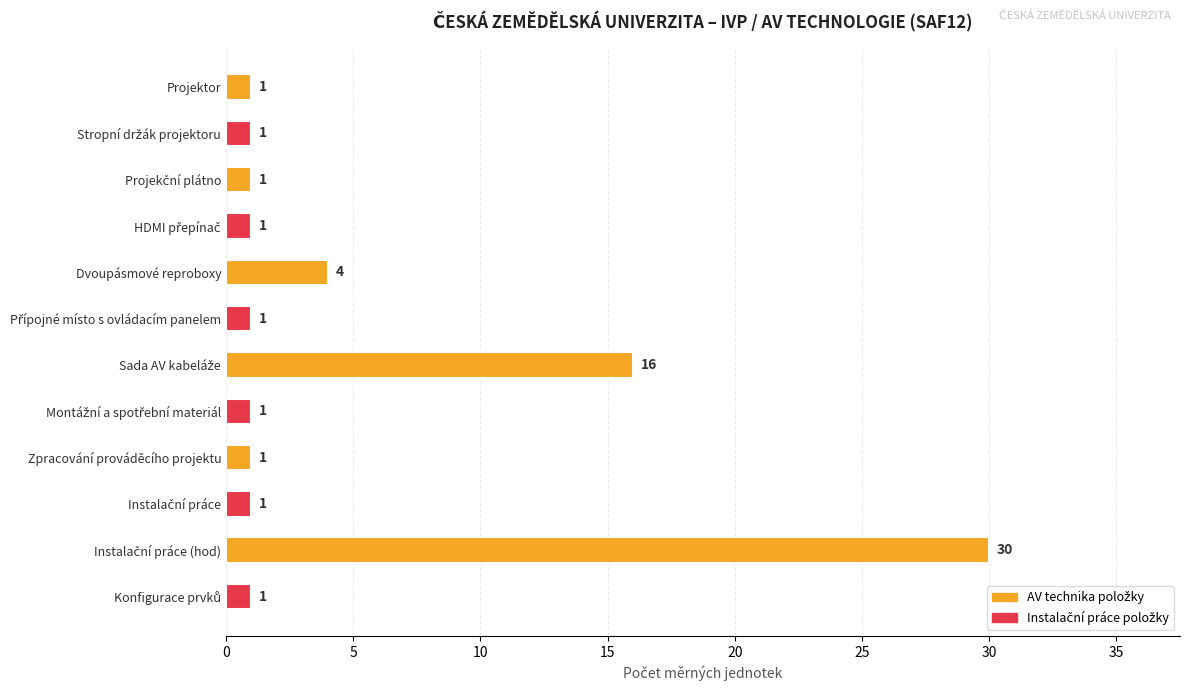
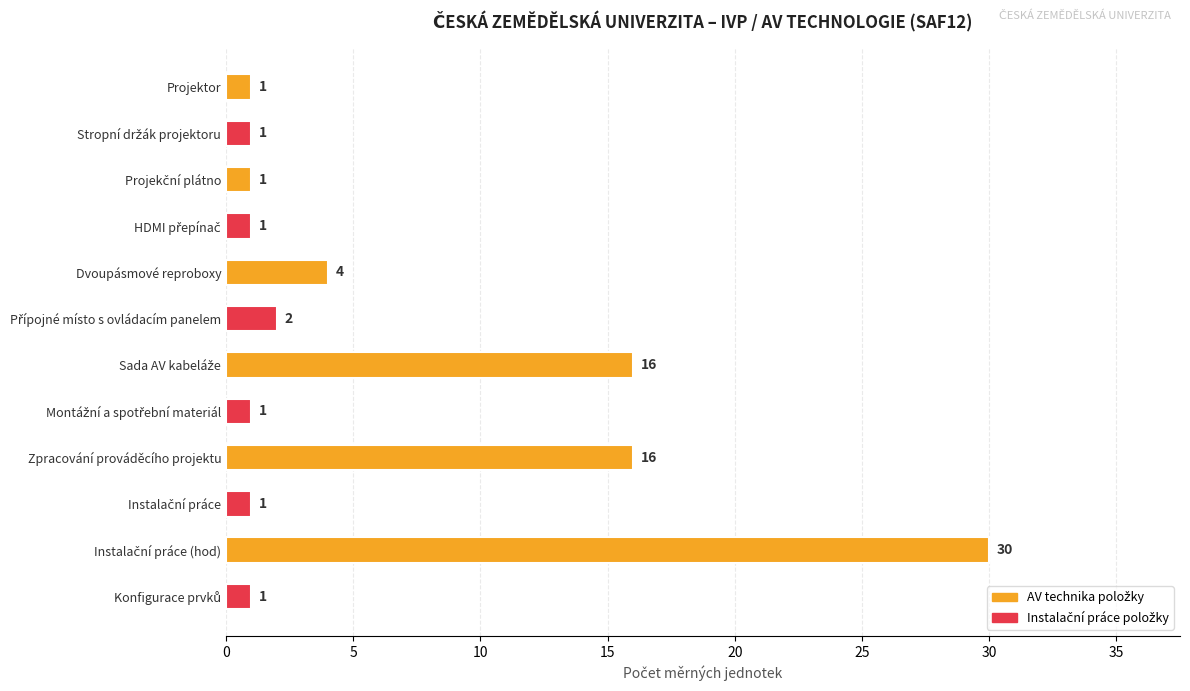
  {
    "Projektor": 1,
    "Stropní držák projektoru": 1,
    "Projekční plátno": 1,
    "HDMI přepínač": 1,
    "Dvoupásmové reproboxy": 4,
-   "Přípojné místo s ovládacím panelem": 1,
+   "Přípojné místo s ovládacím panelem": 2,
    "Sada AV kabeláže": 16,
    "Montážní a spotřební materiál": 1,
-   "Zpracování prováděcího projektu": 1,
+   "Zpracování prováděcího projektu": 16,
    "Instalační práce": 1,
    "Instalační práce (hod)": 30,
    "Konfigurace prvků": 1
  }
